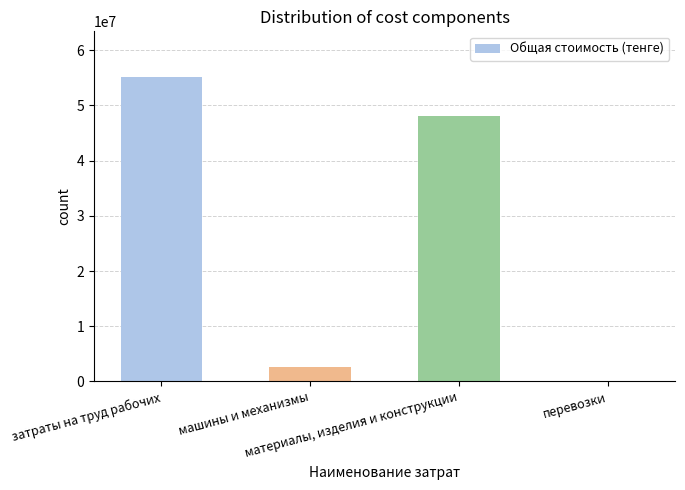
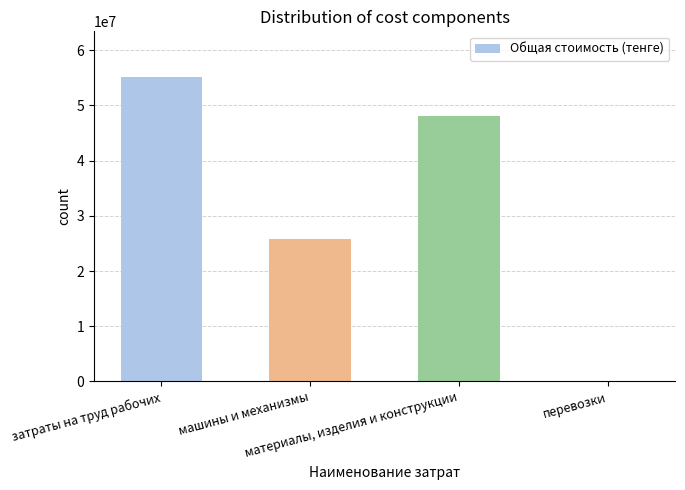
  {
    "затраты на труд рабочих": 55000000,
-   "машины и механизмы": 3000000,
+   "машины и механизмы": 26000000,
    "материалы, изделия и конструкции": 48000000
  }
